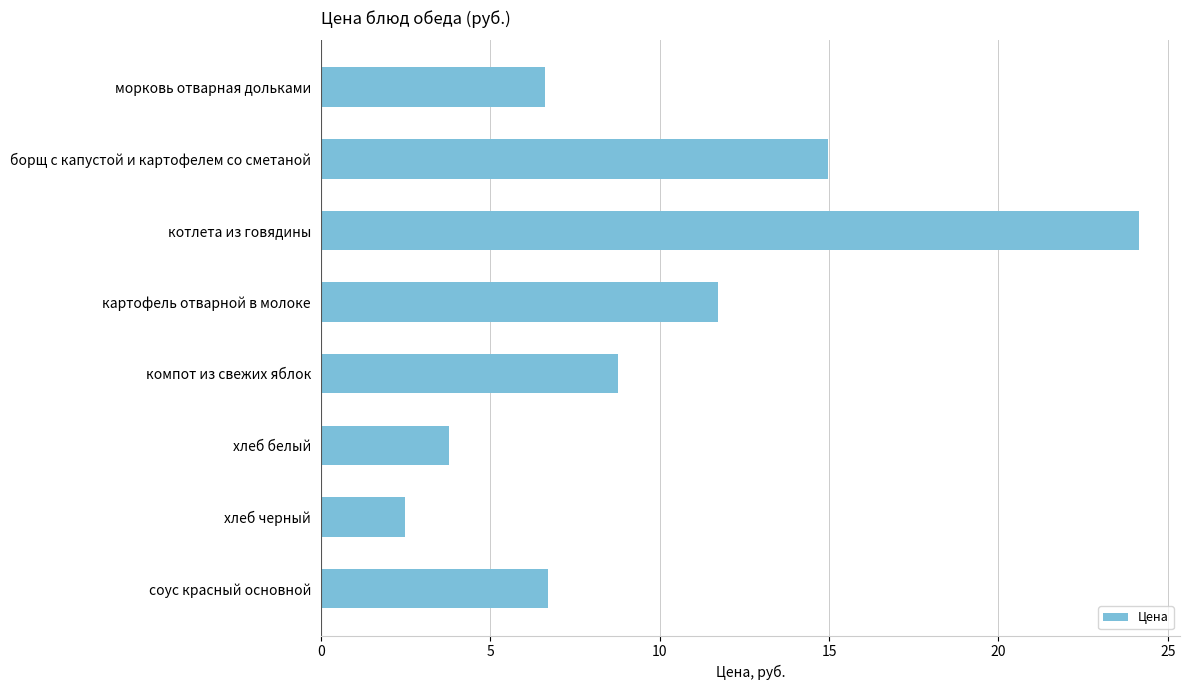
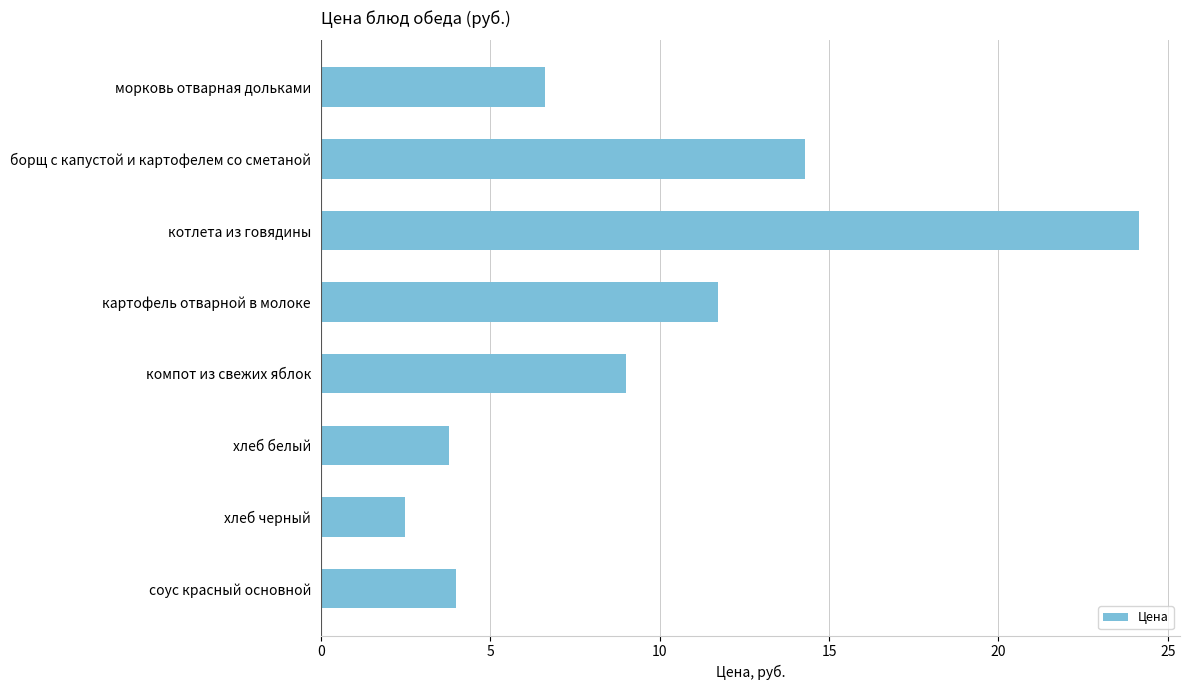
  {
    "морковь отварная дольками": 6.6,
-   "борщ с капустой и картофелем со сметаной": 15.0,
+   "борщ с капустой и картофелем со сметаной": 14.3,
    "котлета из говядины": 24.2,
    "картофель отварной в молоке": 11.7,
-   "компот из свежих яблок": 8.8,
+   "компот из свежих яблок": 9.0,
    "хлеб белый": 3.8,
    "хлеб черный": 2.5,
-   "соус красный основной": 6.7
+   "соус красный основной": 4.0
  }
